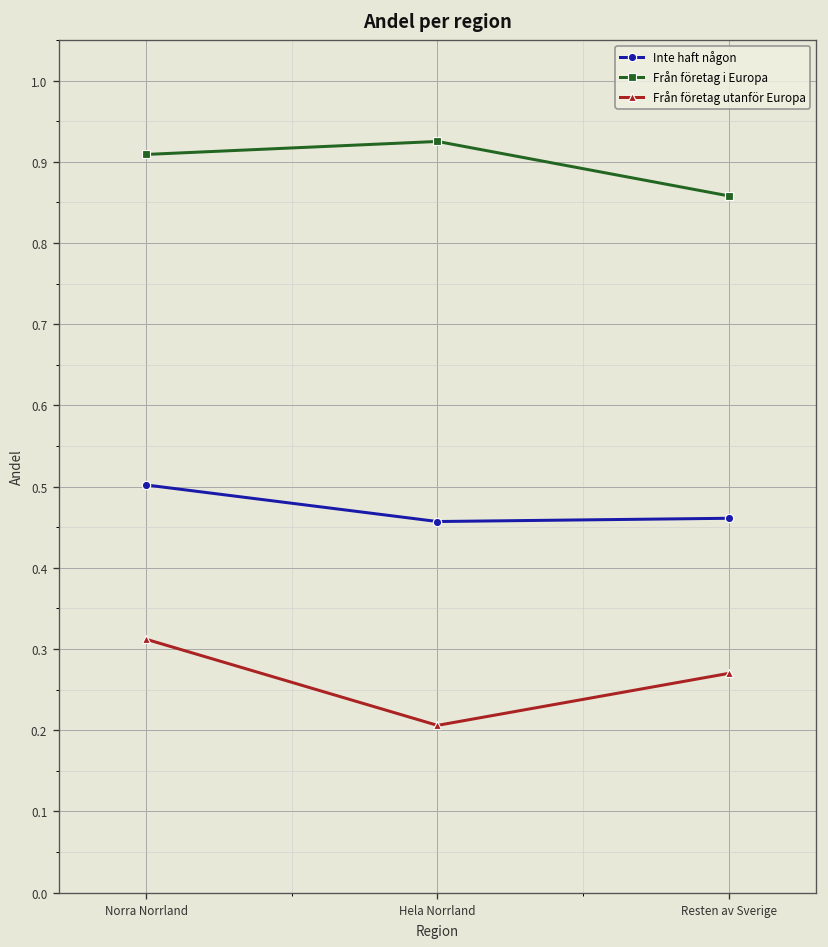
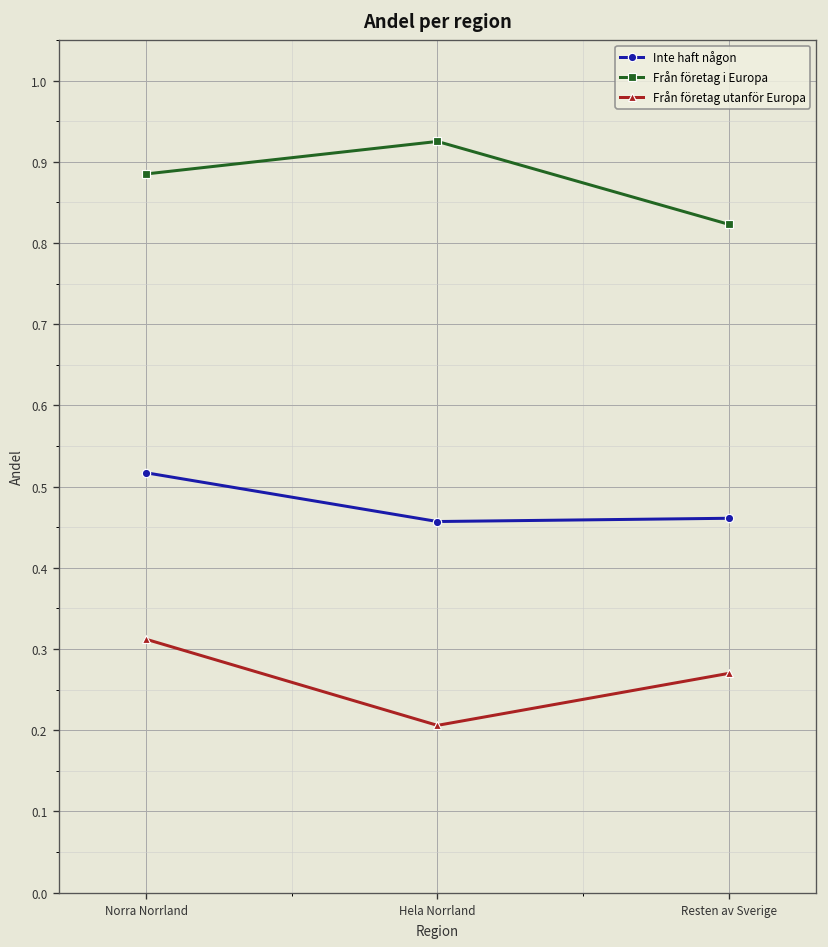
  {
    "Inte haft någon": {
-     "Norra Norrland": 0.50,
+     "Norra Norrland": 0.52,
      "Hela Norrland": 0.46,
      "Resten av Sverige": 0.46
    },
    "Från företag i Europa": {
-     "Norra Norrland": 0.91,
+     "Norra Norrland": 0.89,
      "Hela Norrland": 0.93,
-     "Resten av Sverige": 0.86
+     "Resten av Sverige": 0.82
    },
    "Från företag utanför Europa": {
      "Norra Norrland": 0.31,
      "Hela Norrland": 0.21,
      "Resten av Sverige": 0.27
    }
  }
